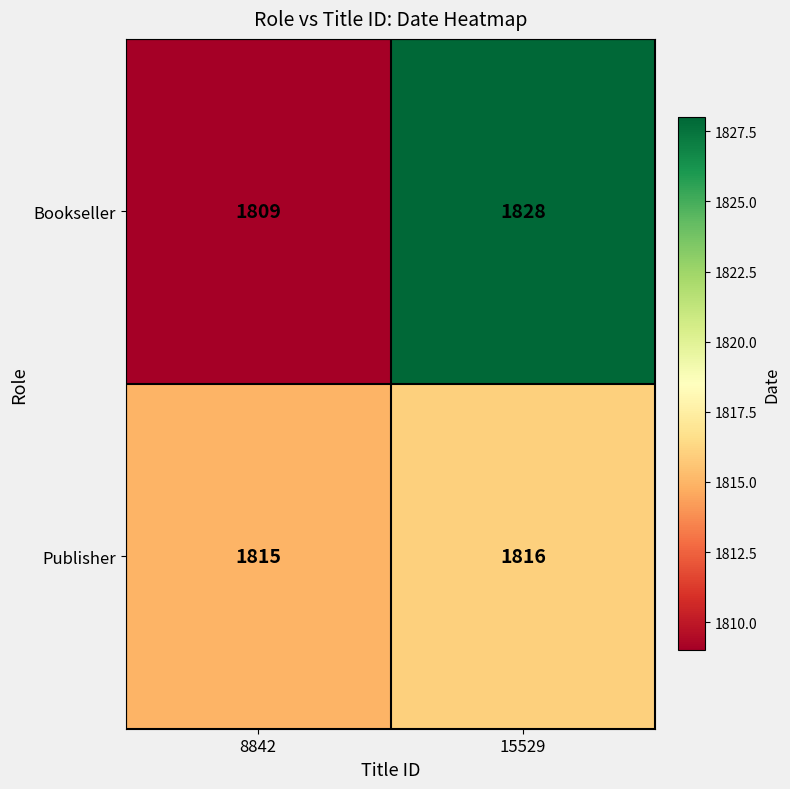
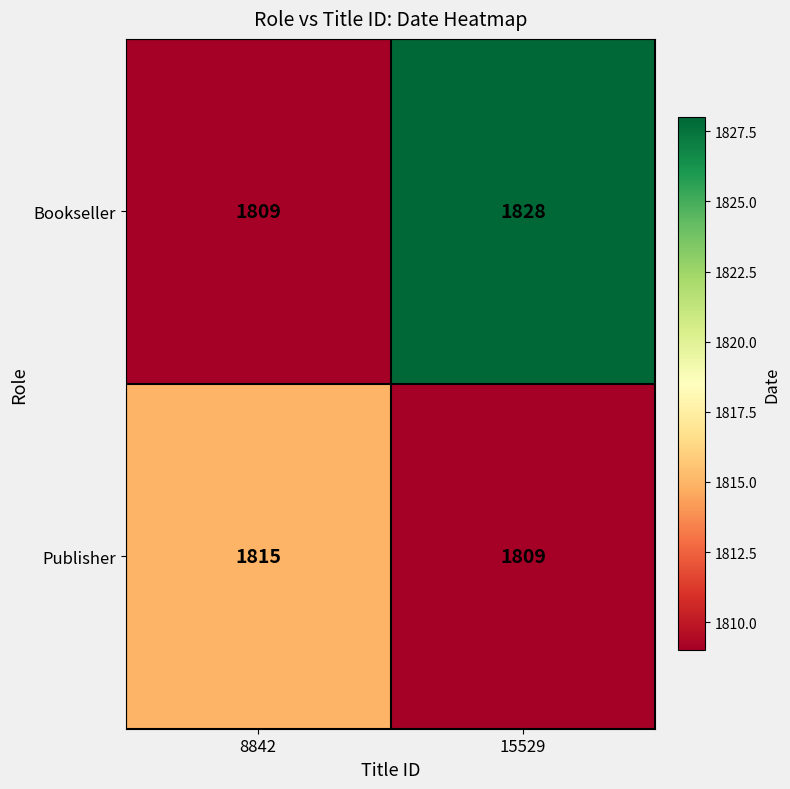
  {
    "Bookseller": {
      "8842": 1809,
      "15529": 1828
    },
    "Publisher": {
      "8842": 1815,
-     "15529": 1816
+     "15529": 1809
    }
  }
